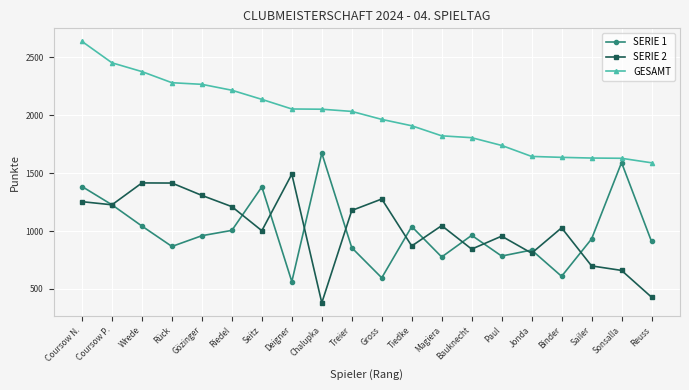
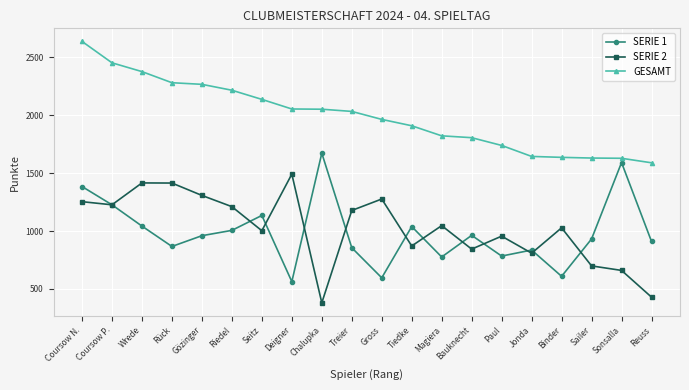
  {
    "SERIE 1": {
      "Coursow N.": 1390,
      "Wrede": 1040,
      "Rück": 870,
      "Gözinger": 960,
      "Riedel": 1010,
-     "Seitz": 1380,
+     "Seitz": 1140,
      "Deigner": 560,
      "Chalupka": 1670,
      "Treier": 860,
      "Gross": 600,
      "Tiedke": 1040,
      "Magiera": 780,
      "Bauknecht": 960,
      "Paul": 780,
      "Jonda": 840,
      "Binder": 610,
      "Sailer": 930,
      "Sonsalla": 1590,
      "Reuss": 910
    },
    "SERIE 2": {
      "Coursow N.": 1250,
      "Wrede": 1420,
      "Rück": 1420,
      "Gözinger": 1310,
      "Riedel": 1210,
      "Seitz": 1000,
      "Deigner": 1490,
      "Chalupka": 380,
      "Treier": 1180,
      "Gross": 1280,
      "Tiedke": 870,
      "Magiera": 1050,
      "Bauknecht": 840,
      "Paul": 960,
      "Jonda": 810,
      "Binder": 1030,
      "Sailer": 700,
      "Sonsalla": 660,
      "Reuss": 430
    },
    "GESAMT": {
      "Coursow N.": 2640,
      "Coursow P.": 2450,
      "Wrede": 2380,
      "Rück": 2280,
      "Gözinger": 2270,
      "Riedel": 2220,
      "Seitz": 2140,
      "Deigner": 2060,
      "Chalupka": 2050,
      "Treier": 2030,
      "Gross": 1970,
      "Tiedke": 1910,
      "Magiera": 1820,
      "Bauknecht": 1810,
      "Paul": 1740,
      "Jonda": 1650,
      "Binder": 1640,
      "Sailer": 1630,
      "Sonsalla": 1630,
      "Reuss": 1590
    }
  }
